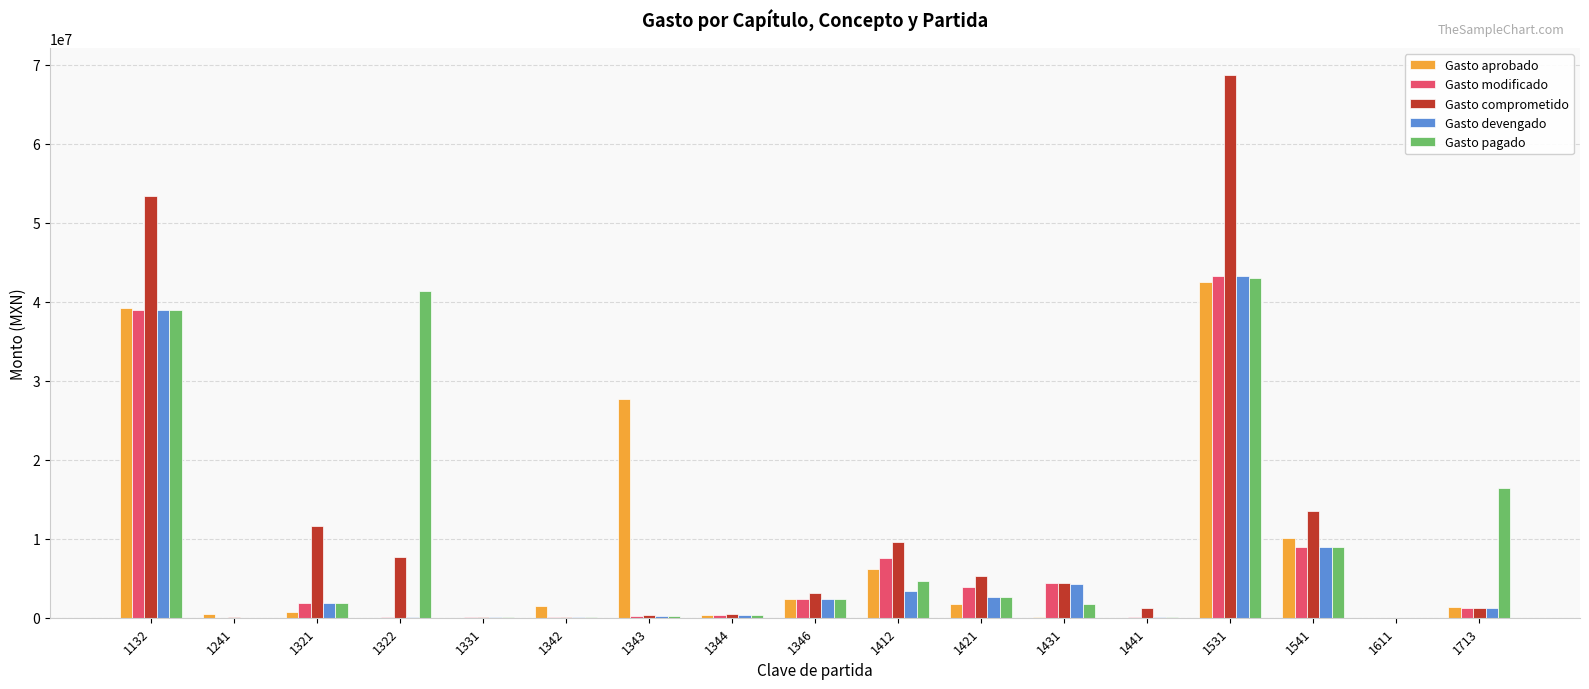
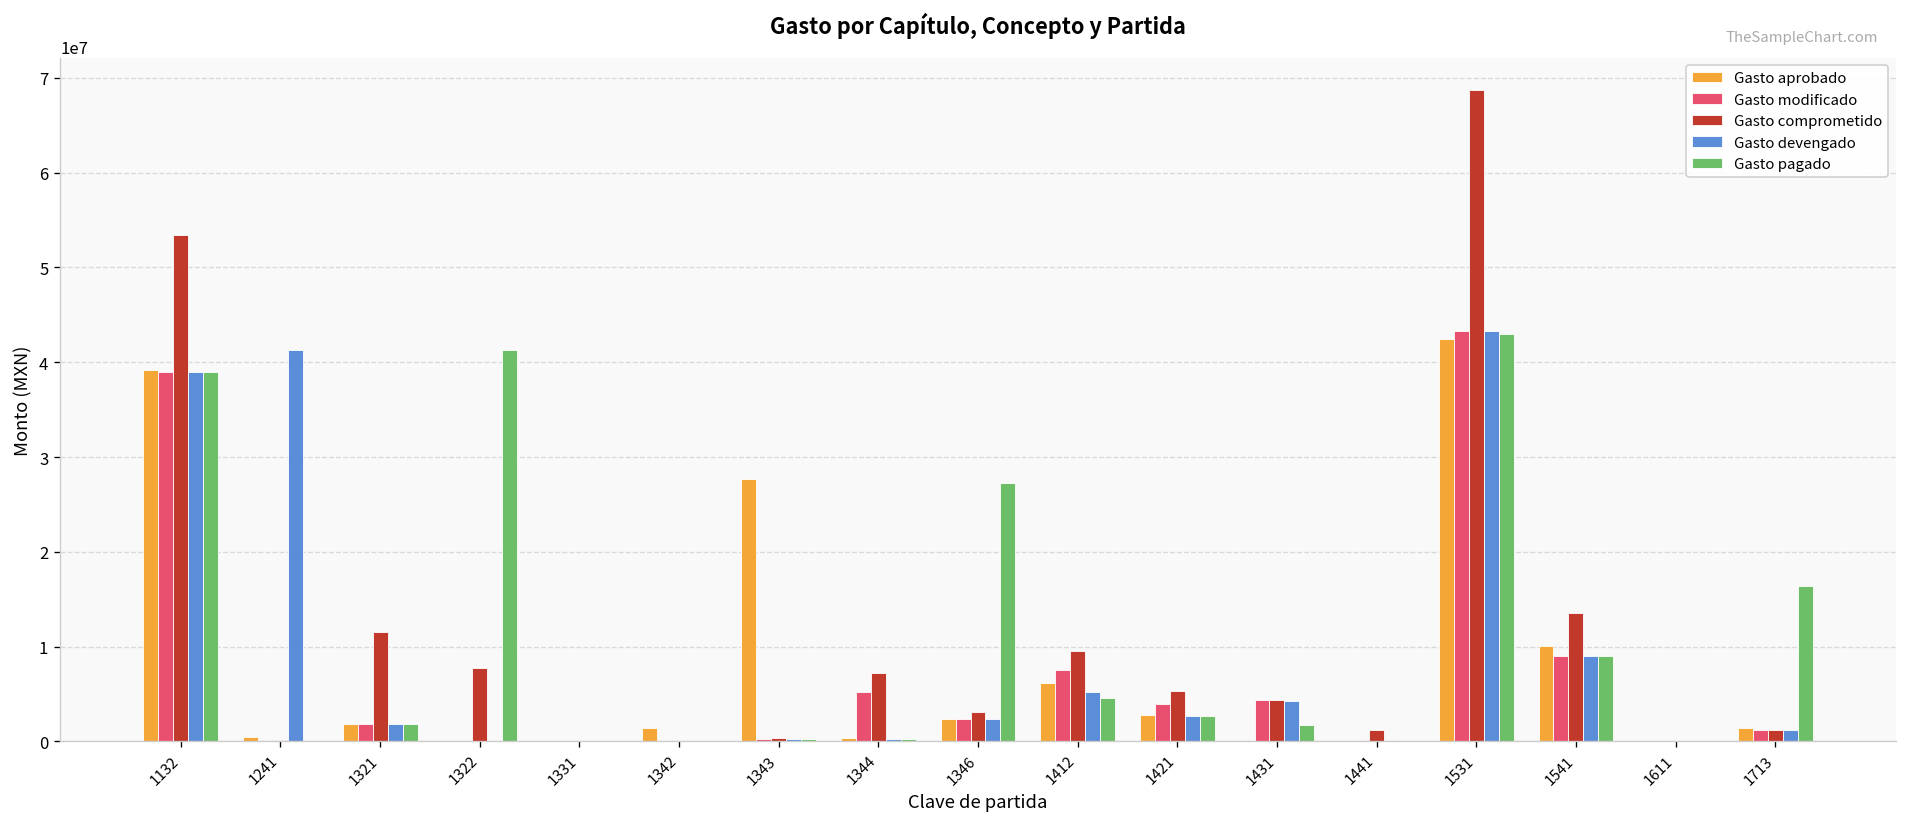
  {
    "Gasto aprobado": {
      "1132": 39000000,
      "1241": 0,
-     "1321": 1000000,
+     "1321": 2000000,
      "1322": 0,
      "1342": 1000000,
      "1343": 28000000,
      "1344": 0,
      "1346": 2000000,
      "1412": 6000000,
-     "1421": 2000000,
+     "1421": 3000000,
      "1531": 42000000,
      "1541": 10000000,
      "1713": 1000000
    },
    "Gasto modificado": {
      "1132": 39000000,
      "1241": 0,
      "1321": 2000000,
-     "1344": 0,
+     "1344": 5000000,
      "1346": 2000000,
      "1412": 8000000,
      "1421": 4000000,
      "1431": 4000000,
      "1531": 43000000,
      "1541": 9000000,
      "1611": 0,
      "1713": 1000000
    },
    "Gasto comprometido": {
      "1132": 53000000,
      "1321": 12000000,
      "1322": 8000000,
      "1343": 0,
-     "1344": 0,
+     "1344": 7000000,
      "1346": 3000000,
      "1412": 10000000,
      "1421": 5000000,
      "1431": 4000000,
      "1441": 1000000,
      "1531": 69000000,
      "1541": 14000000,
      "1611": 0,
      "1713": 1000000
    },
    "Gasto devengado": {
      "1132": 39000000,
-     "1241": 0,
+     "1241": 41000000,
      "1321": 2000000,
      "1346": 2000000,
-     "1412": 3000000,
+     "1412": 5000000,
      "1421": 3000000,
      "1431": 4000000,
      "1531": 43000000,
      "1541": 9000000,
      "1611": 0,
      "1713": 1000000
    },
    "Gasto pagado": {
      "1132": 39000000,
      "1241": 0,
      "1321": 2000000,
      "1322": 41000000,
-     "1346": 2000000,
+     "1346": 27000000,
      "1412": 5000000,
      "1421": 3000000,
      "1431": 2000000,
      "1531": 43000000,
      "1541": 9000000,
      "1611": 0,
      "1713": 16000000
    }
  }
